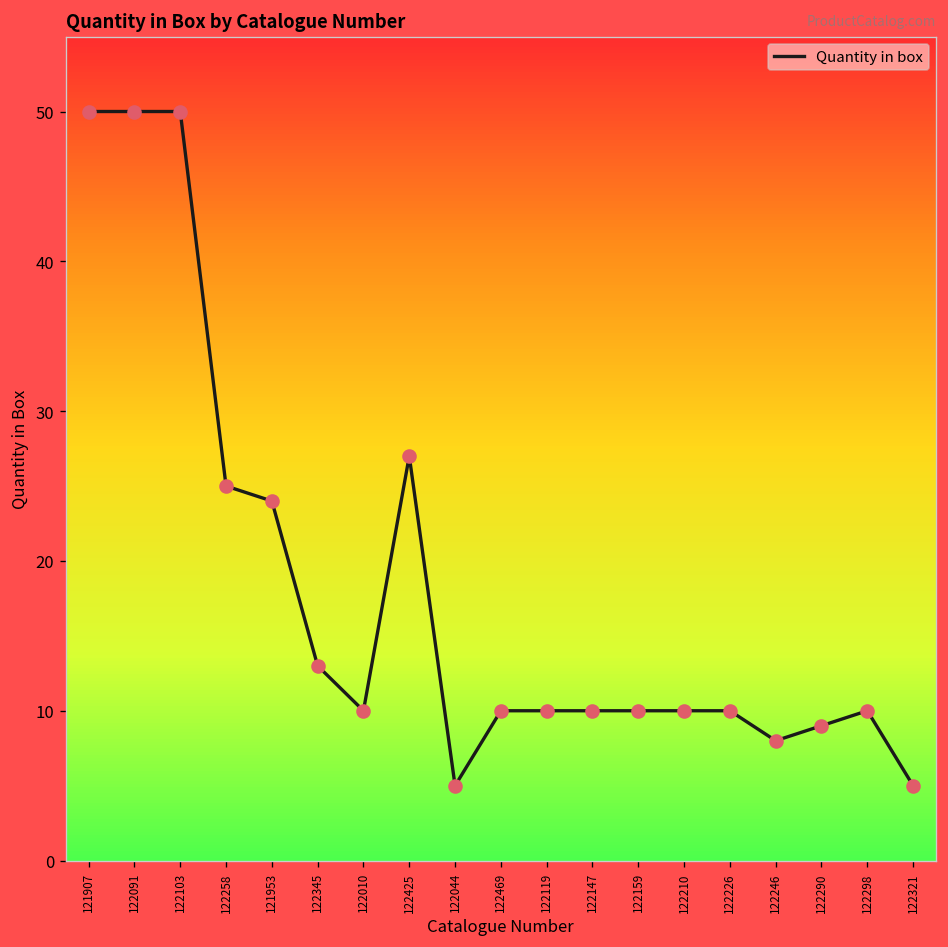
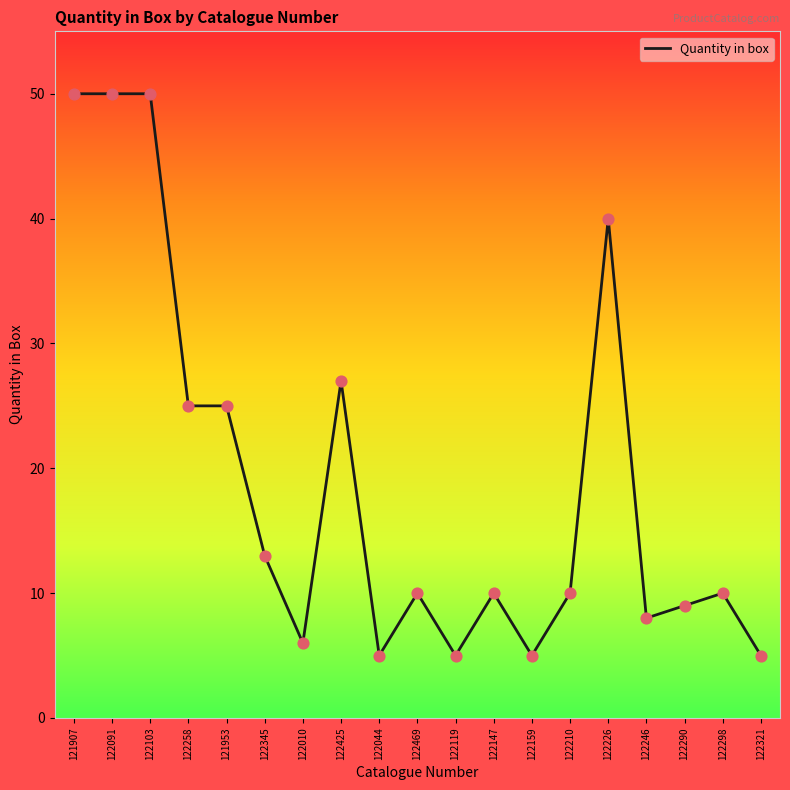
  {
    "121907": 50,
    "122091": 50,
    "122103": 50,
    "122258": 25,
-   "121953": 24,
+   "121953": 25,
    "122345": 13,
-   "122010": 10,
+   "122010": 6,
    "122425": 27,
    "122044": 5,
    "122469": 10,
-   "122119": 10,
+   "122119": 5,
    "122147": 10,
-   "122159": 10,
+   "122159": 5,
    "122210": 10,
-   "122226": 10,
+   "122226": 40,
    "122246": 8,
    "122290": 9,
    "122298": 10,
    "122321": 5
  }
